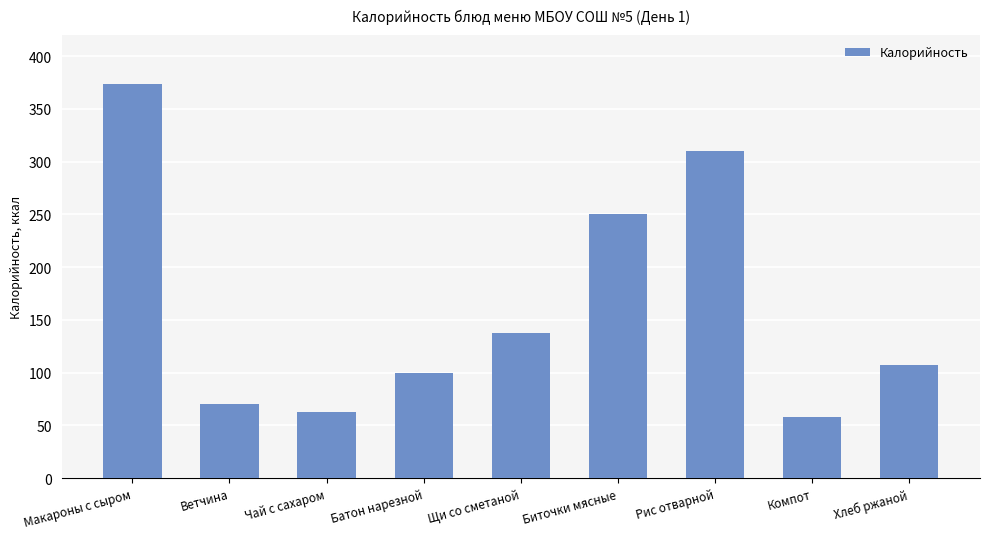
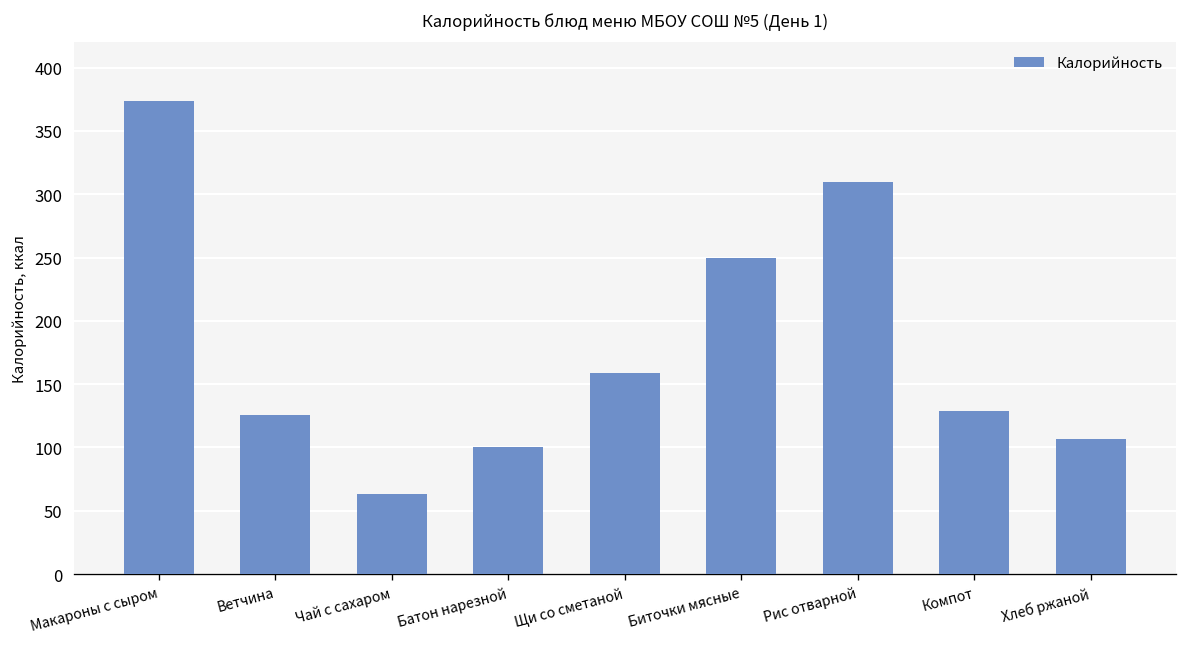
  {
    "Макароны с сыром": 374,
-   "Ветчина": 70,
+   "Ветчина": 126,
    "Чай с сахаром": 63,
    "Батон нарезной": 100,
-   "Щи со сметаной": 138,
+   "Щи со сметаной": 159,
    "Биточки мясные": 250,
    "Рис отварной": 310,
-   "Компот": 58,
+   "Компот": 129,
    "Хлеб ржаной": 107
  }
